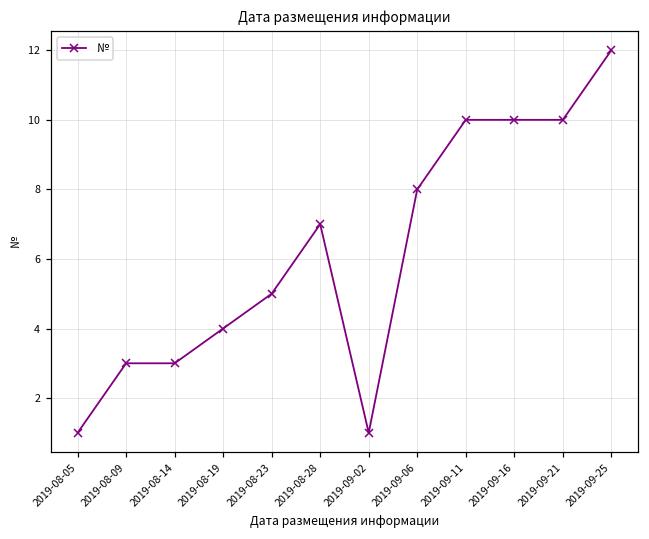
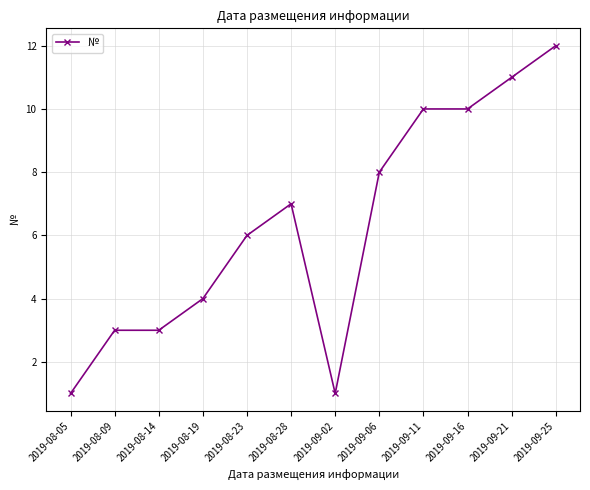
  {
    "2019-08-05": 1,
    "2019-08-09": 3,
    "2019-08-14": 3,
    "2019-08-19": 4,
-   "2019-08-23": 5,
+   "2019-08-23": 6,
    "2019-08-28": 7,
    "2019-09-02": 1,
    "2019-09-06": 8,
    "2019-09-11": 10,
    "2019-09-16": 10,
-   "2019-09-21": 10,
+   "2019-09-21": 11,
    "2019-09-25": 12
  }
